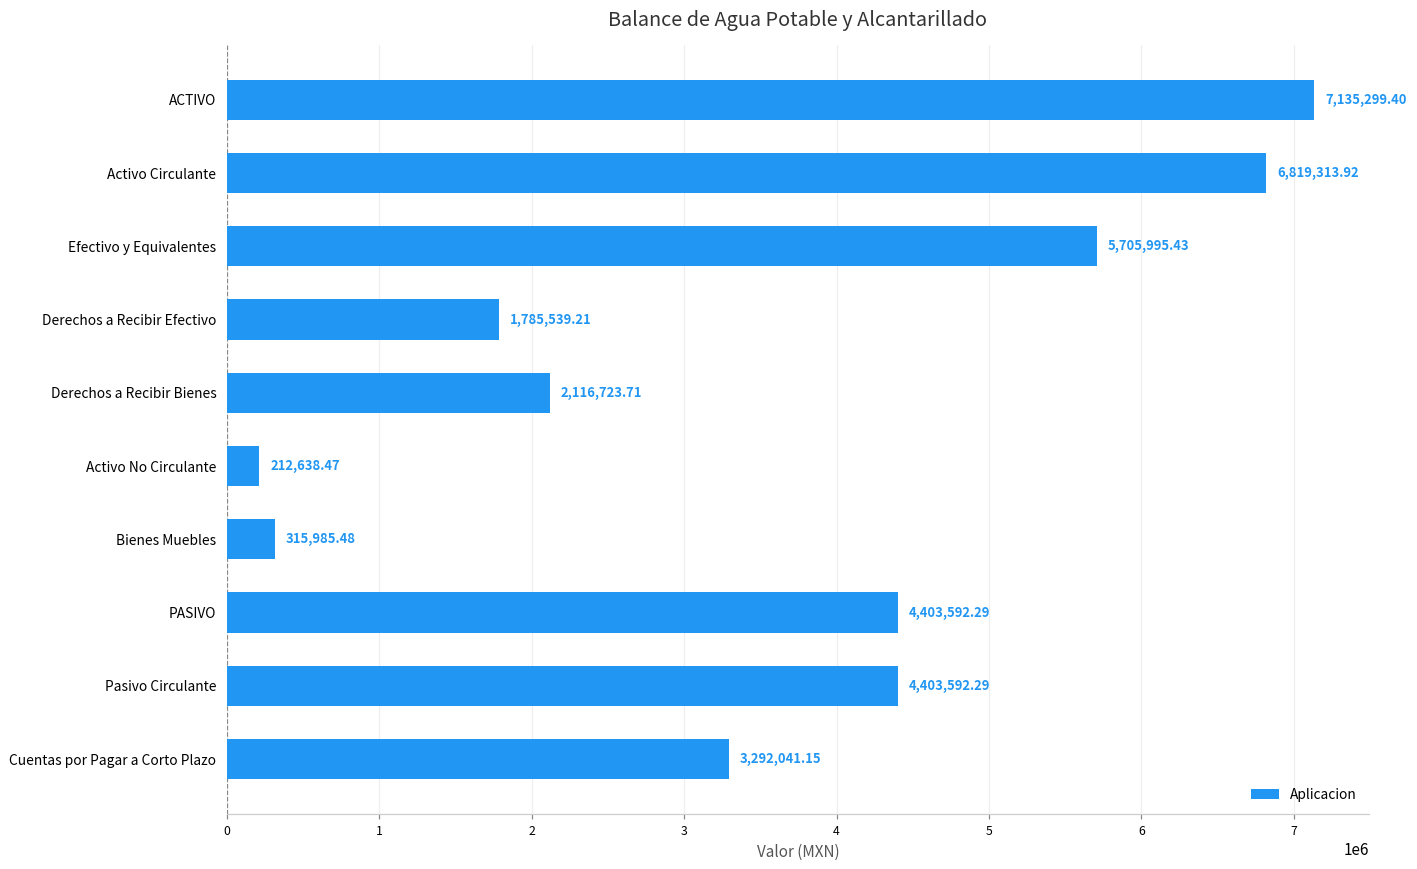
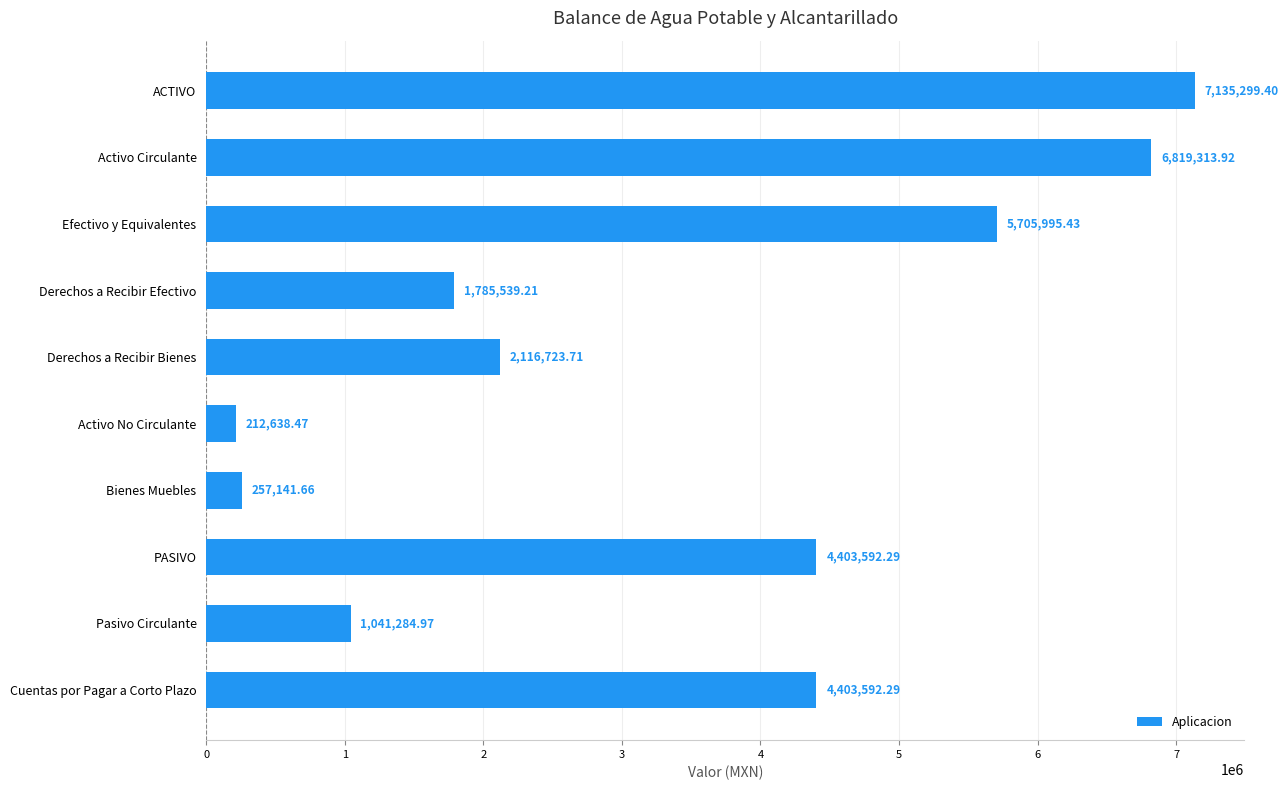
  {
    "ACTIVO": "7,135,299.40",
    "Activo Circulante": "6,819,313.92",
    "Efectivo y Equivalentes": "5,705,995.43",
    "Derechos a Recibir Efectivo": "1,785,539.21",
    "Derechos a Recibir Bienes": "2,116,723.71",
    "Activo No Circulante": "212,638.47",
-   "Bienes Muebles": "315,985.48",
+   "Bienes Muebles": "257,141.66",
    "PASIVO": "4,403,592.29",
-   "Pasivo Circulante": "4,403,592.29",
-   "Cuentas por Pagar a Corto Plazo": "3,292,041.15"
+   "Pasivo Circulante": "1,041,284.97",
+   "Cuentas por Pagar a Corto Plazo": "4,403,592.29"
  }
